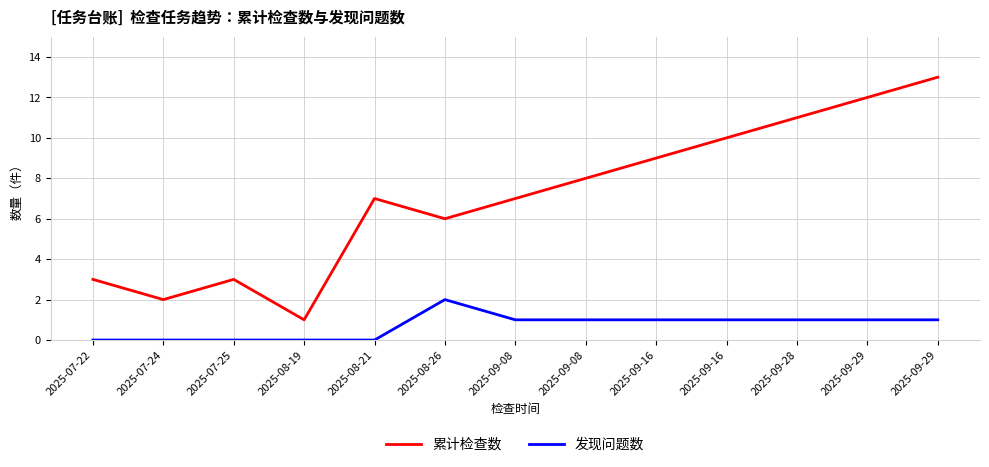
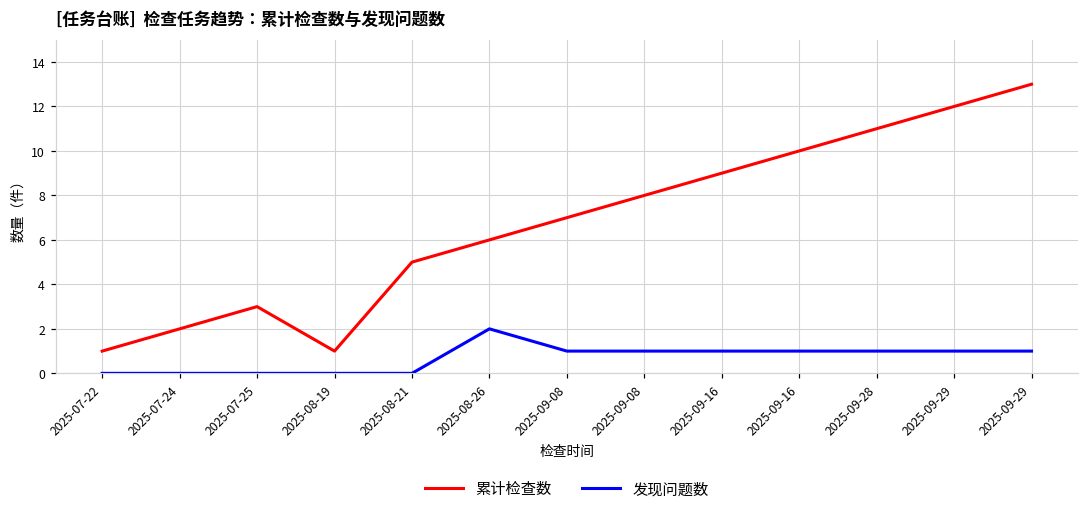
  {
    "累计检查数": {
-     "2025-07-22": 3,
+     "2025-07-22": 1,
      "2025-07-24": 2,
      "2025-07-25": 3,
      "2025-08-19": 1,
-     "2025-08-21": 7,
+     "2025-08-21": 5,
      "2025-08-26": 6,
      "2025-09-28": 11
    },
    "发现问题数": {
      "2025-07-22": 0,
      "2025-07-24": 0,
      "2025-07-25": 0,
      "2025-08-19": 0,
      "2025-08-21": 0,
      "2025-08-26": 2,
      "2025-09-28": 1
    }
  }
